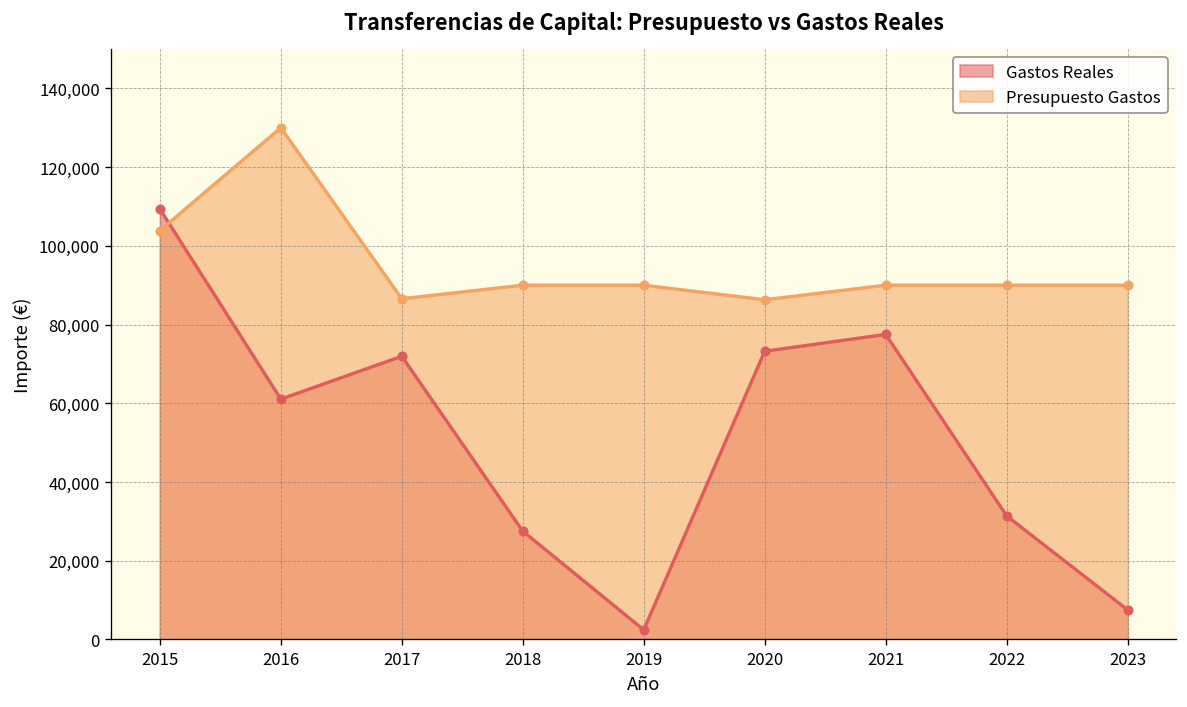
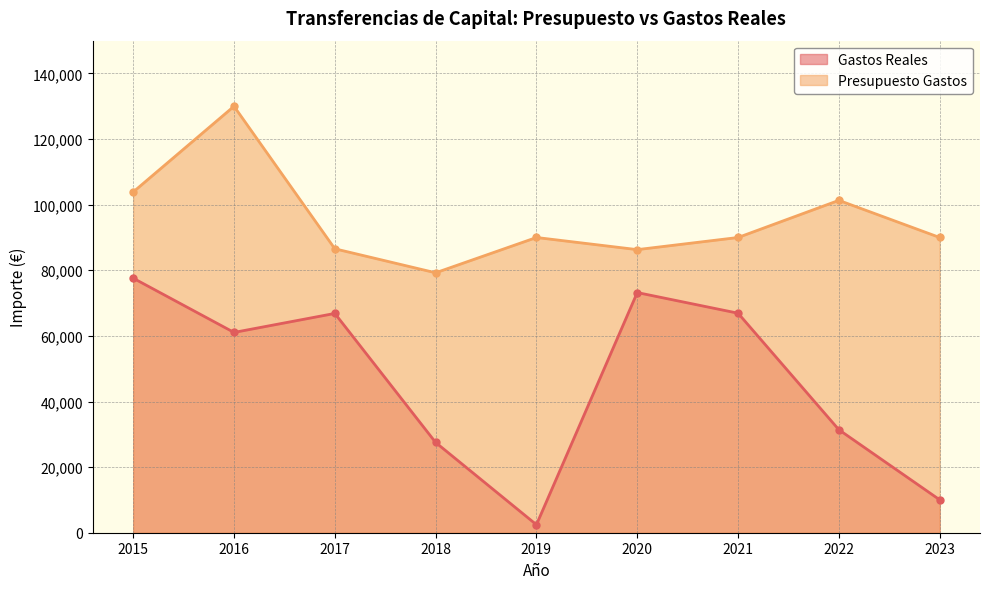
  {
    "Gastos Reales": {
-     "2015": "109,000",
+     "2015": "78,000",
      "2016": "61,000",
-     "2017": "72,000",
+     "2017": "67,000",
      "2018": "28,000",
      "2019": "2,000",
      "2020": "73,000",
-     "2021": "77,000",
+     "2021": "67,000",
      "2022": "31,000",
-     "2023": "8,000"
+     "2023": "10,000"
    },
    "Presupuesto Gastos": {
      "2015": "104,000",
      "2016": "130,000",
      "2017": "87,000",
-     "2018": "90,000",
+     "2018": "79,000",
      "2019": "90,000",
      "2020": "86,000",
      "2021": "90,000",
-     "2022": "90,000",
+     "2022": "101,000",
      "2023": "90,000"
    }
  }
